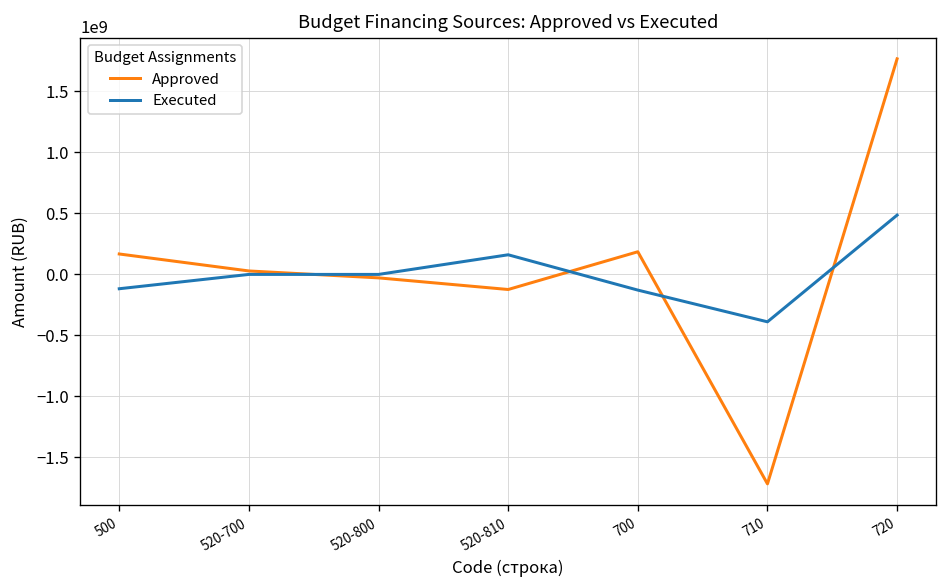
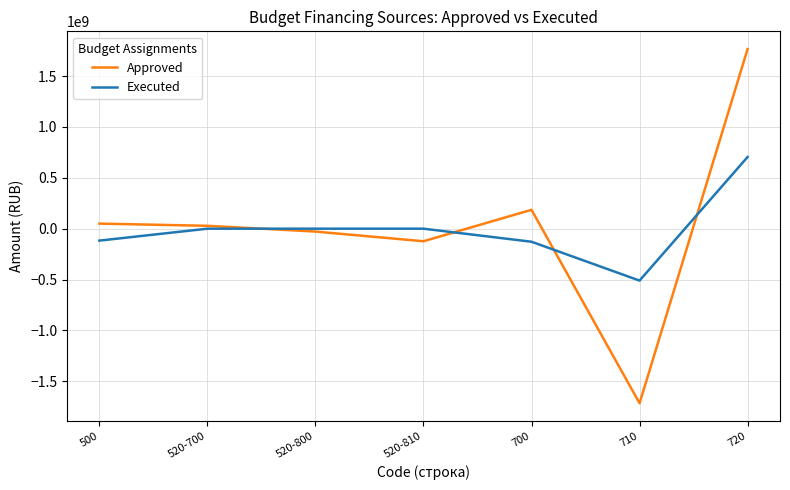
  {
    "Approved": {
-     "500": 170000000,
+     "500": 50000000,
      "520-700": 30000000,
      "520-800": -30000000,
      "520-810": -120000000,
      "700": 190000000,
      "710": -1720000000,
      "720": 1770000000
    },
    "Executed": {
      "500": -120000000,
      "520-700": 0,
      "520-800": 0,
-     "520-810": 160000000,
+     "520-810": 0,
      "700": -130000000,
-     "710": -390000000,
-     "720": 490000000
+     "710": -510000000,
+     "720": 700000000
    }
  }
